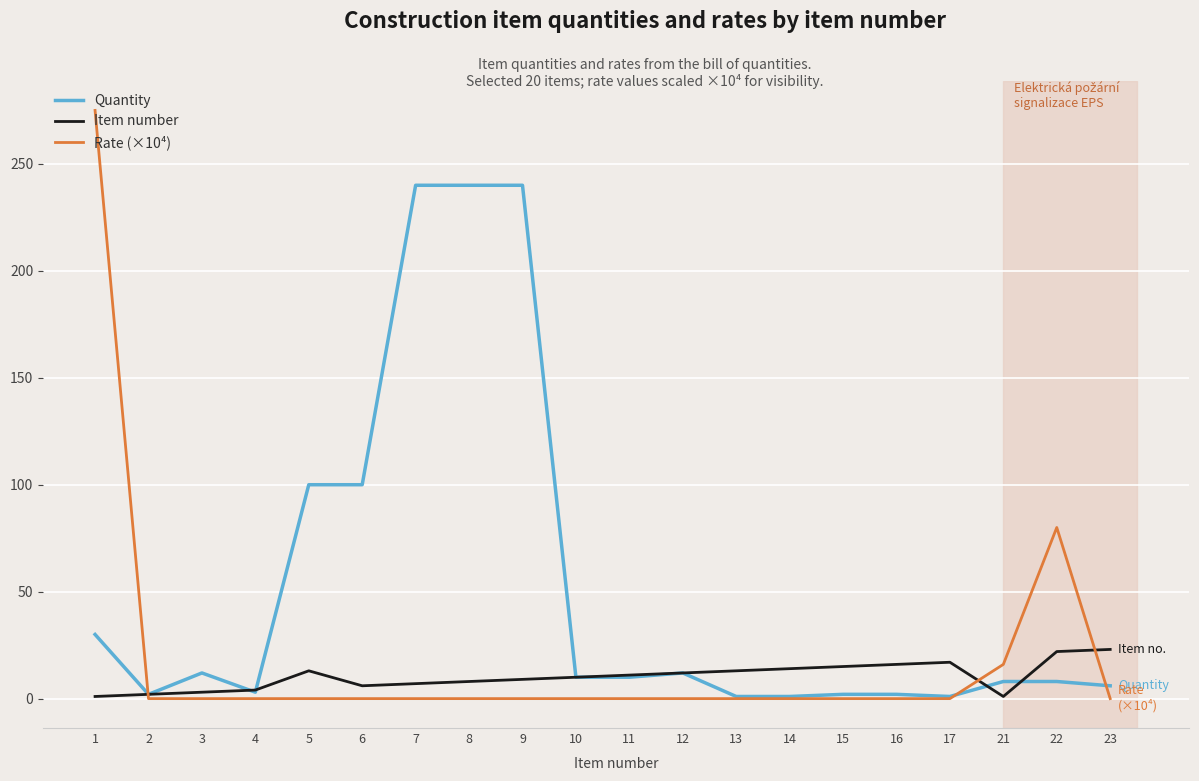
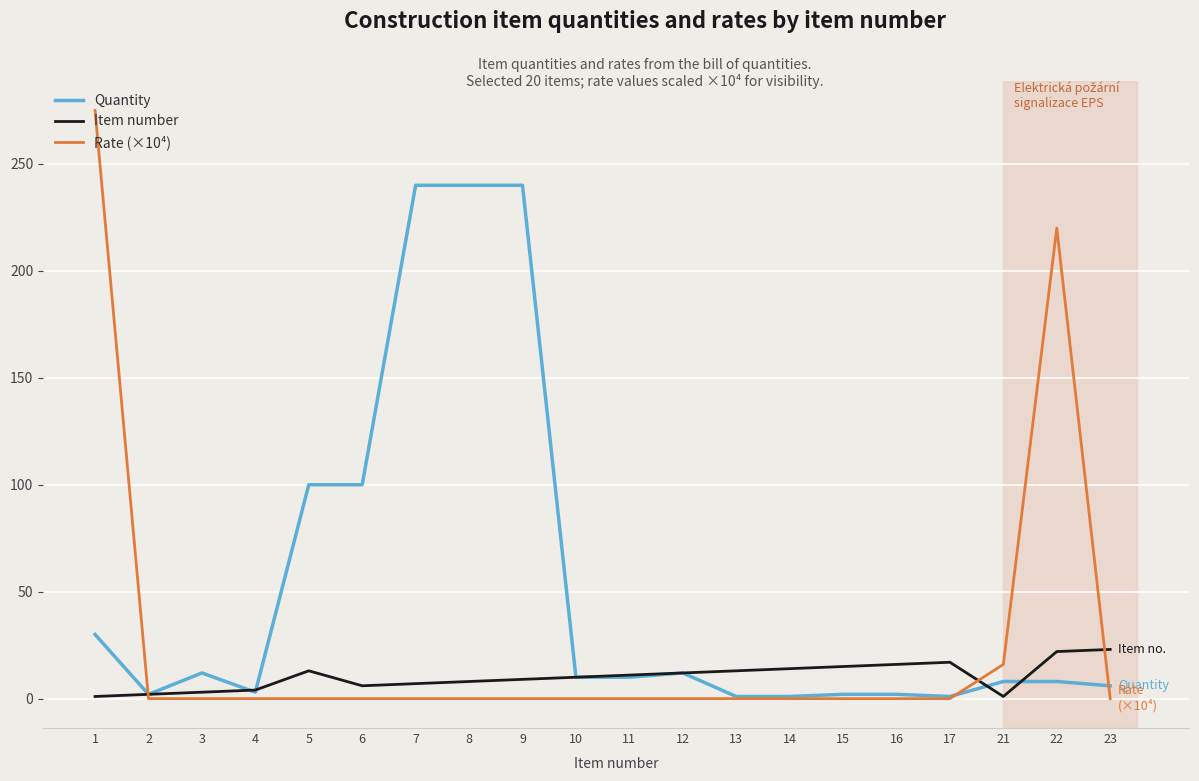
  {
    "Quantity": {
      "1": 30,
      "3": 12,
      "5": 100,
      "6": 100,
      "7": 240,
      "8": 240,
      "9": 240,
      "15": 2,
      "16": 2,
      "21": 8,
      "22": 8
    },
    "Item number": {
      "1": 1,
      "3": 3,
      "5": 13,
      "6": 6,
      "7": 7,
      "8": 8,
      "9": 9,
      "13": 13,
      "14": 14,
      "15": 15,
      "16": 16,
      "17": 17,
      "21": 1,
      "22": 22,
      "23": 23
    },
    "Rate (×10⁴)": {
      "1": 275,
      "2": 0,
      "3": 0,
      "4": 0,
      "5": 0,
      "6": 0,
      "7": 0,
      "8": 0,
      "9": 0,
      "10": 0,
      "11": 0,
      "12": 0,
      "15": 0,
      "16": 0,
      "21": 16,
-     "22": 80
+     "22": 220
    }
  }
